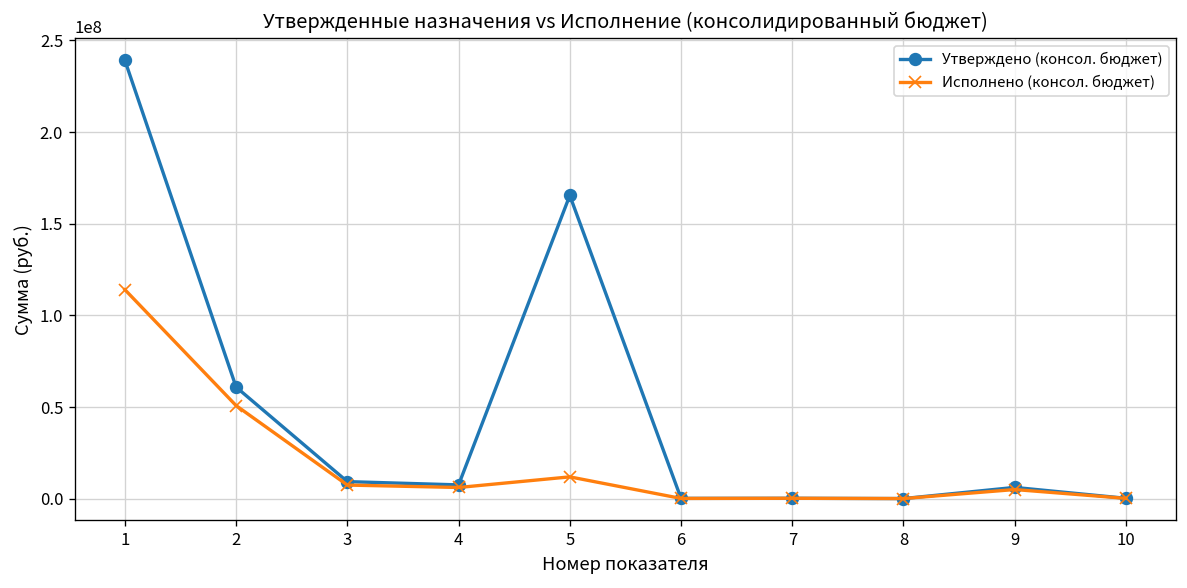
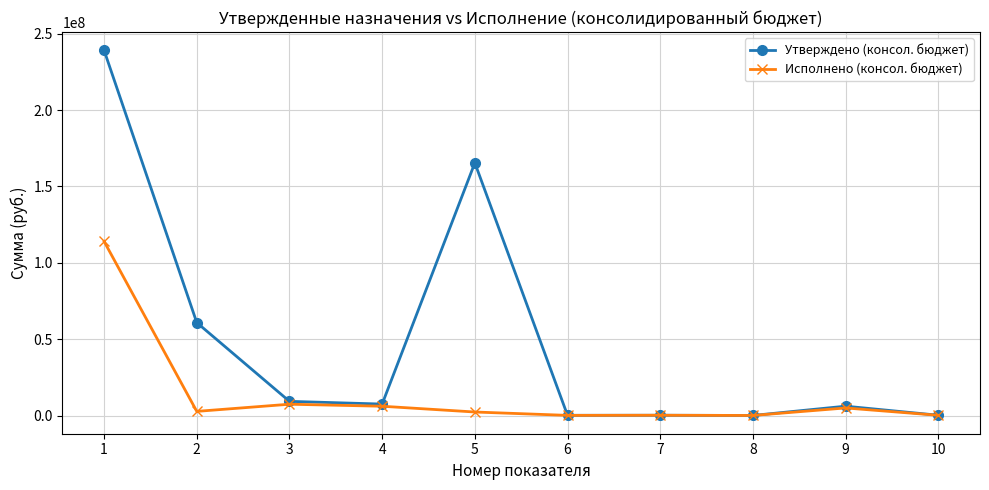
  {
    "Утверждено (консол. бюджет)": {
      "1": 239000000,
      "2": 61000000,
      "3": 9000000,
      "5": 165000000
    },
    "Исполнено (консол. бюджет)": {
      "1": 114000000,
-     "2": 51000000,
+     "2": 3000000,
      "3": 7000000,
-     "5": 12000000
+     "5": 2000000
    }
  }
